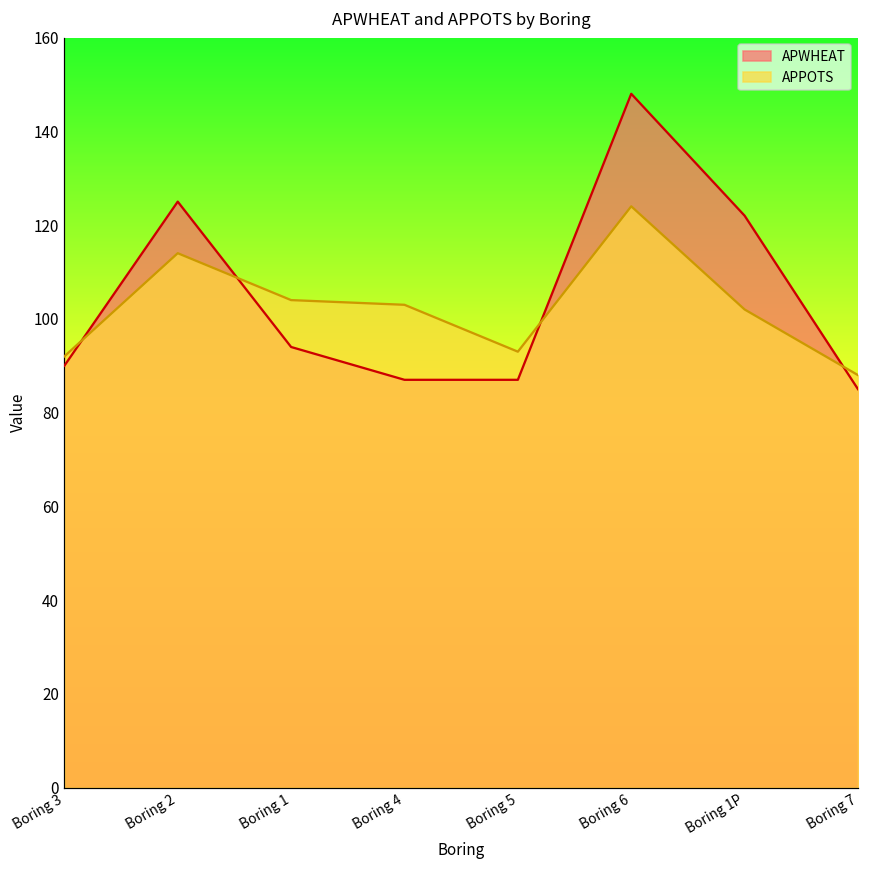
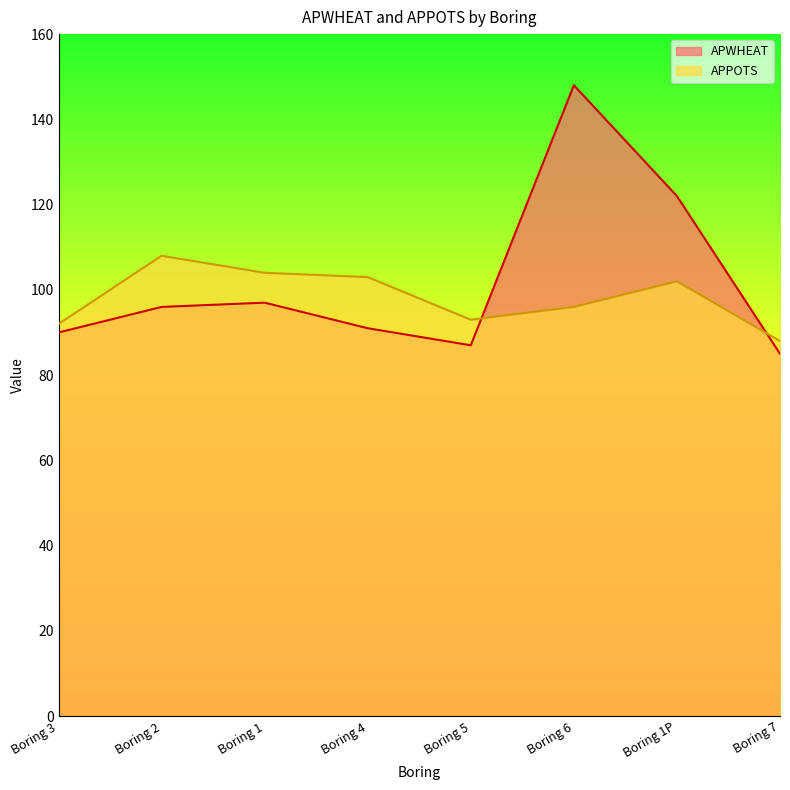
  {
    "APWHEAT": {
      "Boring 3": 90,
-     "Boring 2": 125,
-     "Boring 1": 94,
-     "Boring 4": 87,
+     "Boring 2": 96,
+     "Boring 1": 97,
+     "Boring 4": 91,
      "Boring 5": 87,
      "Boring 6": 148,
      "Boring 1P": 122,
      "Boring 7": 85
    },
    "APPOTS": {
      "Boring 3": 92,
-     "Boring 2": 114,
+     "Boring 2": 108,
      "Boring 1": 104,
      "Boring 4": 103,
      "Boring 5": 93,
-     "Boring 6": 124,
+     "Boring 6": 96,
      "Boring 1P": 102,
      "Boring 7": 88
    }
  }
